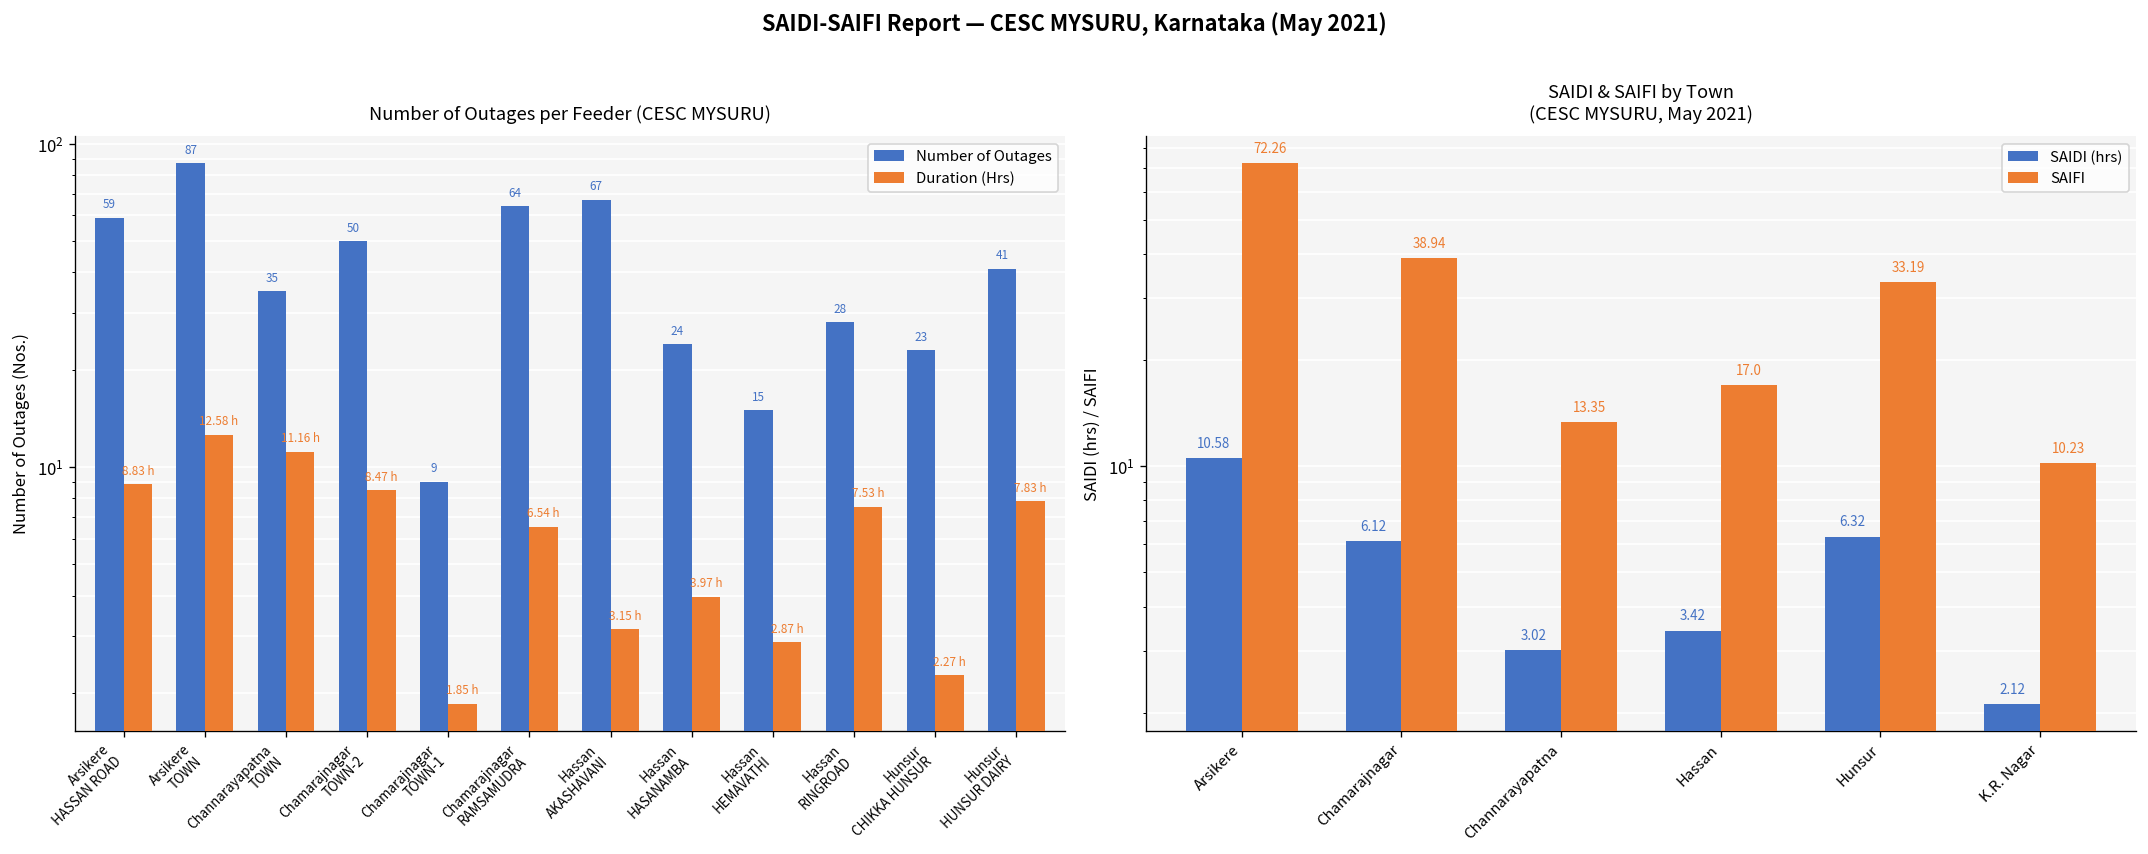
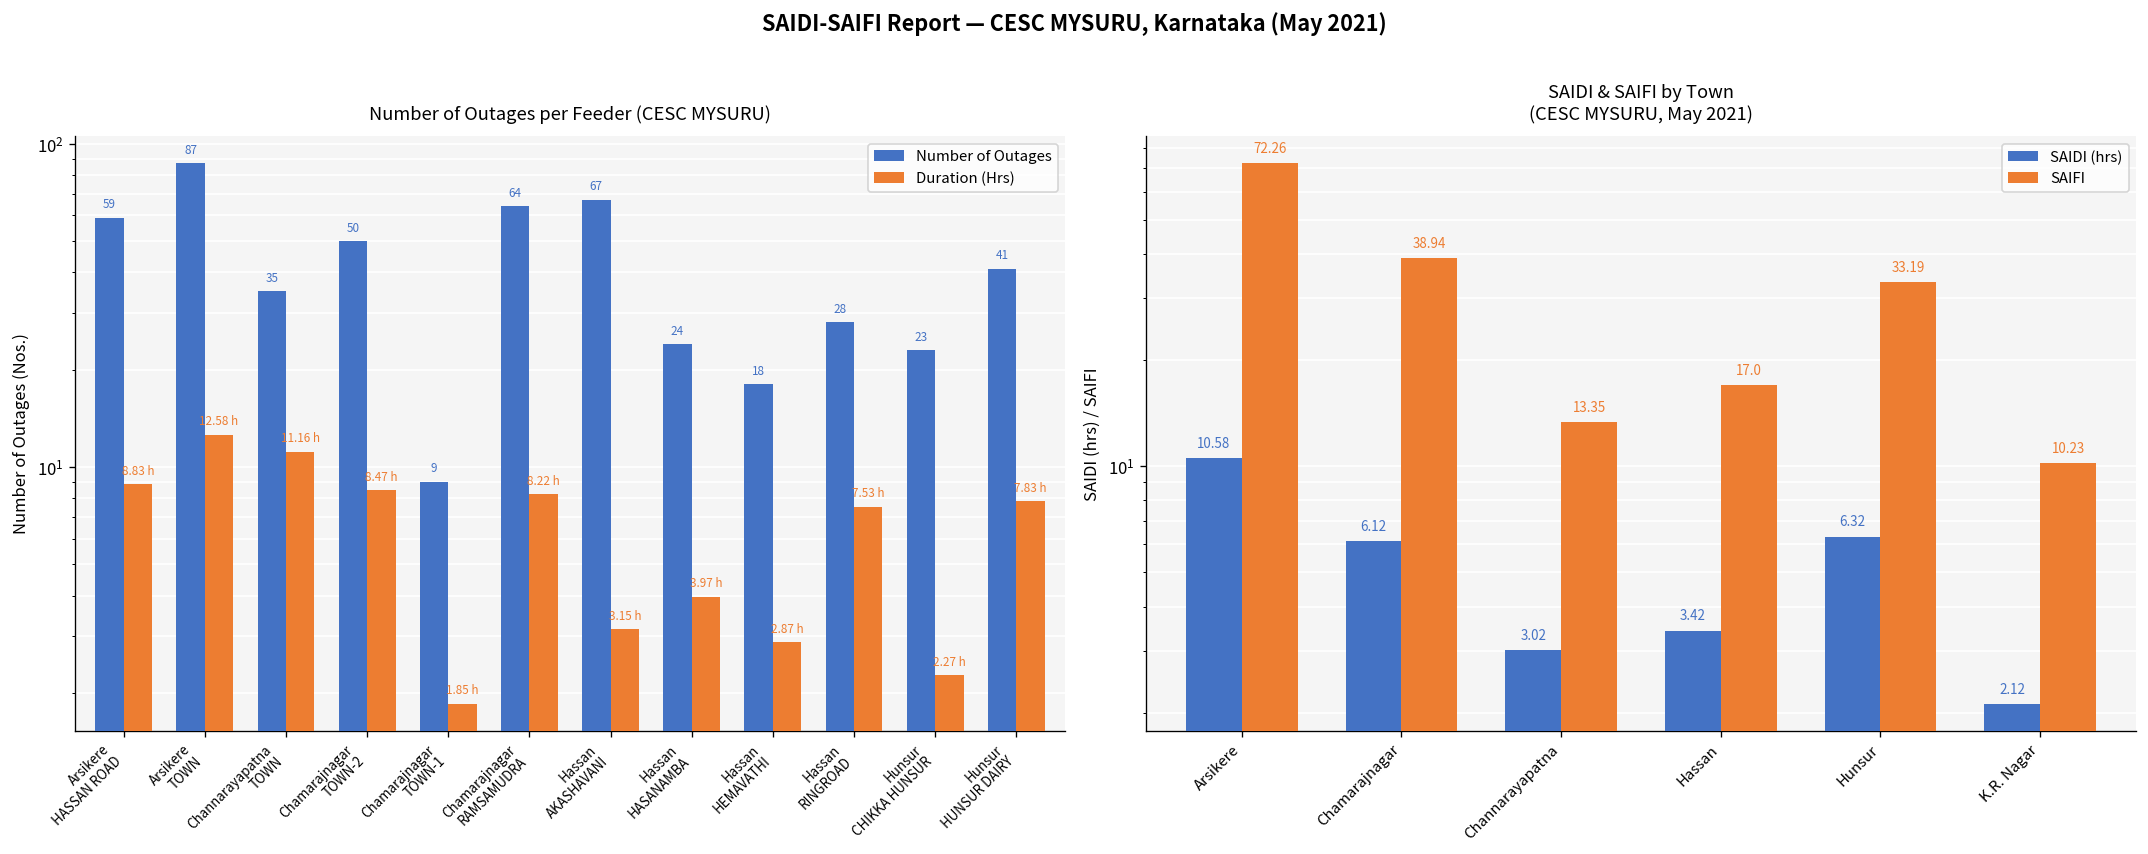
  {
    "Number of Outages per Feeder (CESC MYSURU)": {
      "Number of Outages": {
        "Arsikere HASSAN ROAD": 59,
        "Arsikere TOWN": 87,
        "Channarayapatna TOWN": 35,
        "Chamarajnagar TOWN-2": 50,
        "Chamarajnagar TOWN-1": 9,
        "Chamarajnagar RAMSAMUDRA": 64,
        "Hassan AKASHAVANI": 67,
        "Hassan HASANAMBA": 24,
-       "Hassan HEMAVATHI": 15,
+       "Hassan HEMAVATHI": 18,
        "Hassan RINGROAD": 28,
        "Hunsur CHIKKA HUNSUR": 23,
        "Hunsur HUNSUR DAIRY": 41
      },
      "Duration (Hrs)": {
        "Arsikere HASSAN ROAD": 8.83,
        "Arsikere TOWN": 12.58,
        "Channarayapatna TOWN": 11.16,
        "Chamarajnagar TOWN-2": 8.47,
        "Chamarajnagar TOWN-1": 1.85,
-       "Chamarajnagar RAMSAMUDRA": 6.54,
+       "Chamarajnagar RAMSAMUDRA": 8.22,
        "Hassan AKASHAVANI": 3.15,
        "Hassan HASANAMBA": 3.97,
        "Hassan HEMAVATHI": 2.87,
        "Hassan RINGROAD": 7.53,
        "Hunsur CHIKKA HUNSUR": 2.27,
        "Hunsur HUNSUR DAIRY": 7.83
      }
    },
    "SAIDI & SAIFI by Town (CESC MYSURU, May 2021)": {
      "SAIDI (hrs)": {
        "Arsikere": 10.58,
        "Chamarajnagar": 6.12,
        "Channarayapatna": 3.02,
        "Hassan": 3.42,
        "Hunsur": 6.32,
        "K.R. Nagar": 2.12
      },
      "SAIFI": {
        "Arsikere": 72.26,
        "Chamarajnagar": 38.94,
        "Channarayapatna": 13.35,
        "Hassan": 17.0,
        "Hunsur": 33.19,
        "K.R. Nagar": 10.23
      }
    }
  }
